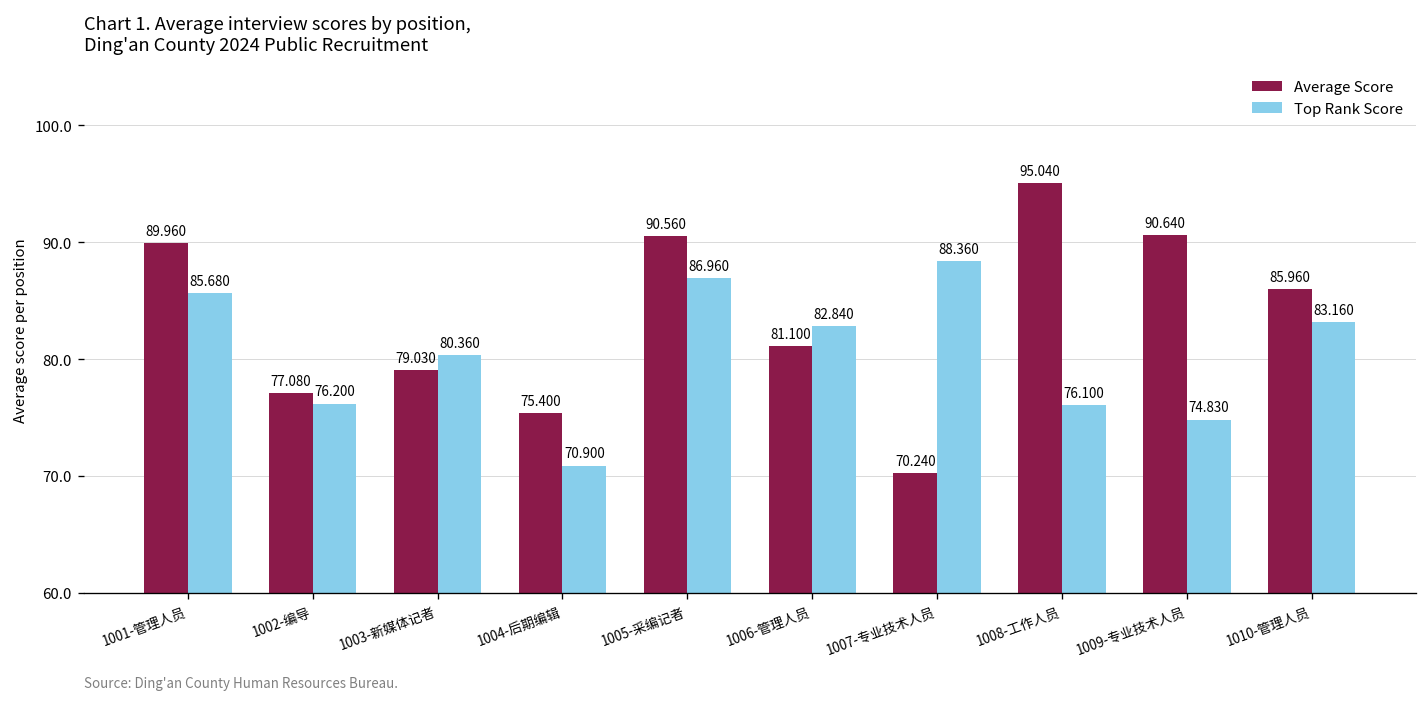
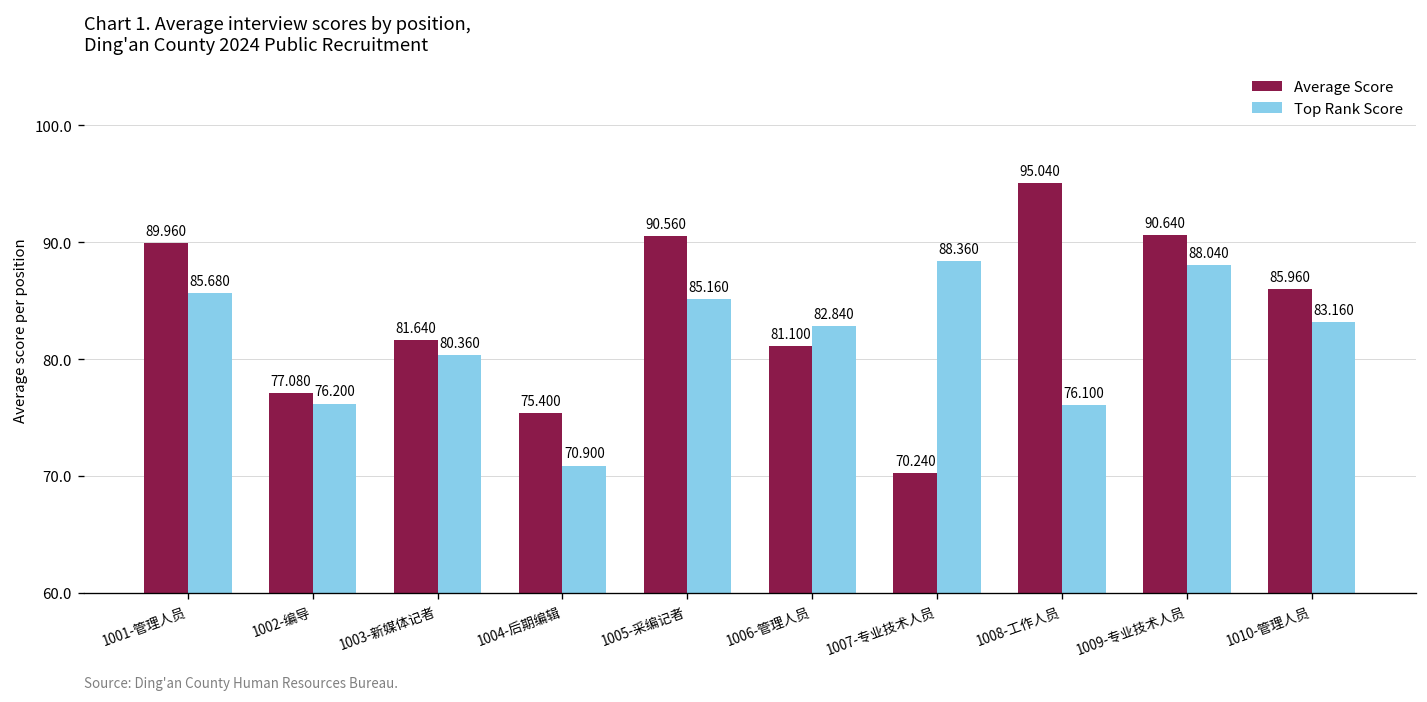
  {
    "Average Score": {
      "1001-管理人员": 89.960,
      "1002-编导": 77.080,
-     "1003-新媒体记者": 79.030,
+     "1003-新媒体记者": 81.640,
      "1004-后期编辑": 75.400,
      "1005-采编记者": 90.560,
      "1006-管理人员": 81.100,
      "1007-专业技术人员": 70.240,
      "1008-工作人员": 95.040,
      "1009-专业技术人员": 90.640,
      "1010-管理人员": 85.960
    },
    "Top Rank Score": {
      "1001-管理人员": 85.680,
      "1002-编导": 76.200,
      "1003-新媒体记者": 80.360,
      "1004-后期编辑": 70.900,
-     "1005-采编记者": 86.960,
+     "1005-采编记者": 85.160,
      "1006-管理人员": 82.840,
      "1007-专业技术人员": 88.360,
      "1008-工作人员": 76.100,
-     "1009-专业技术人员": 74.830,
+     "1009-专业技术人员": 88.040,
      "1010-管理人员": 83.160
    }
  }
